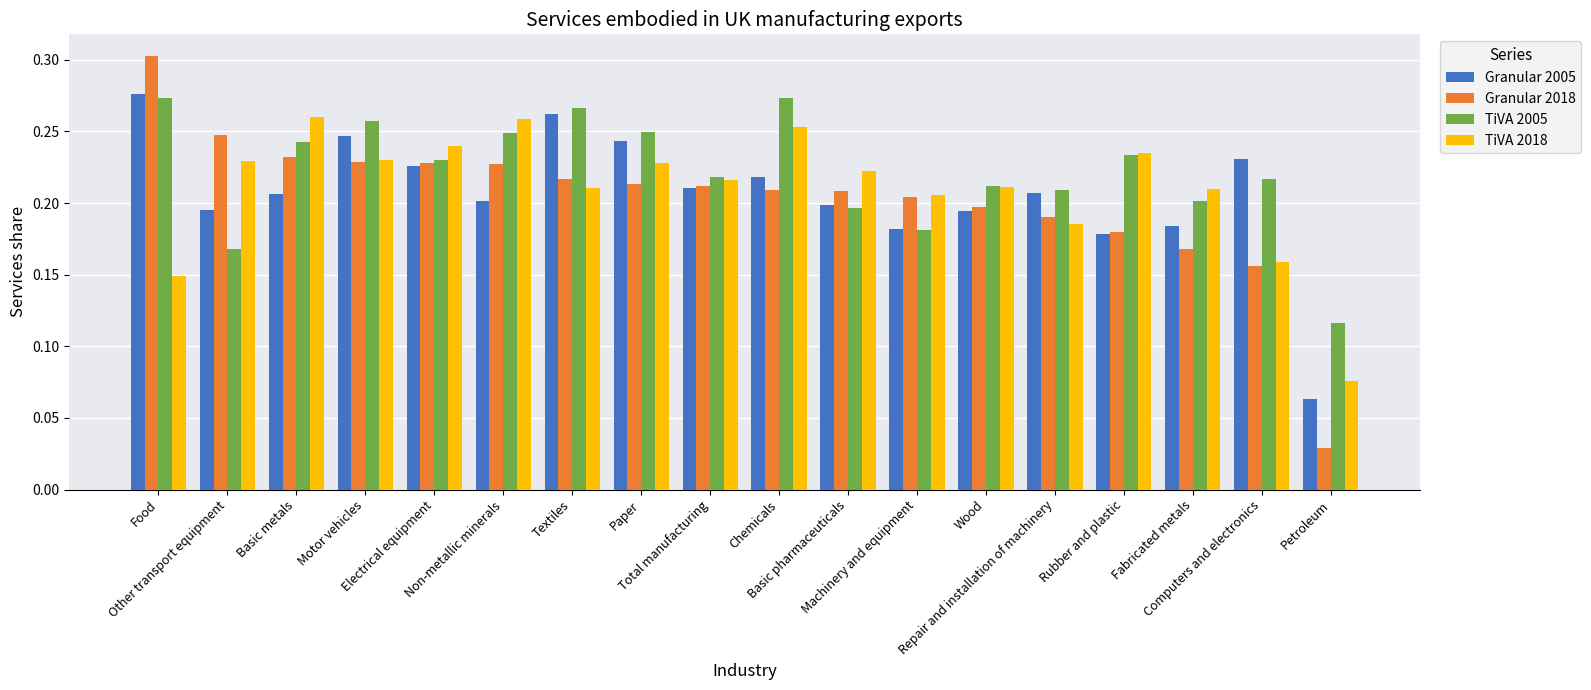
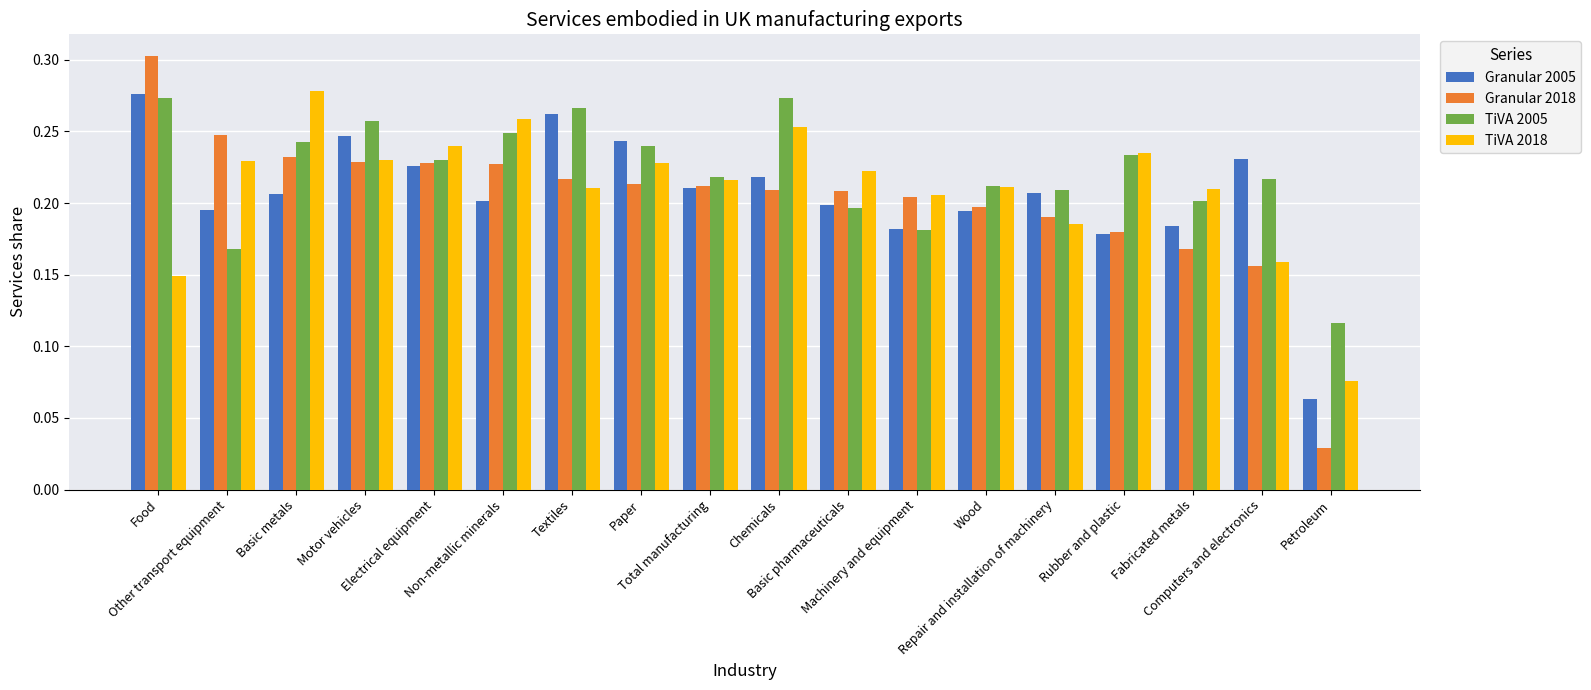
  {
    "Granular 2005": {
      "Food": 0.276,
      "Other transport equipment": 0.195,
      "Basic metals": 0.206,
      "Motor vehicles": 0.247,
      "Electrical equipment": 0.226,
      "Non-metallic minerals": 0.202,
      "Textiles": 0.262,
      "Paper": 0.244,
      "Total manufacturing": 0.211,
      "Chemicals": 0.218,
      "Basic pharmaceuticals": 0.199,
      "Machinery and equipment": 0.182,
      "Wood": 0.195,
      "Repair and installation of machinery": 0.207,
      "Rubber and plastic": 0.178,
      "Fabricated metals": 0.184,
      "Computers and electronics": 0.231,
      "Petroleum": 0.063
    },
    "Granular 2018": {
      "Food": 0.303,
      "Other transport equipment": 0.247,
      "Basic metals": 0.232,
      "Motor vehicles": 0.229,
      "Electrical equipment": 0.228,
      "Non-metallic minerals": 0.227,
      "Textiles": 0.217,
      "Paper": 0.213,
      "Total manufacturing": 0.212,
      "Chemicals": 0.209,
      "Basic pharmaceuticals": 0.208,
      "Machinery and equipment": 0.205,
      "Wood": 0.197,
      "Repair and installation of machinery": 0.190,
      "Rubber and plastic": 0.180,
      "Fabricated metals": 0.168,
      "Computers and electronics": 0.156,
      "Petroleum": 0.029
    },
    "TiVA 2005": {
      "Food": 0.273,
      "Other transport equipment": 0.168,
      "Basic metals": 0.243,
      "Motor vehicles": 0.257,
      "Electrical equipment": 0.230,
      "Non-metallic minerals": 0.249,
      "Textiles": 0.266,
-     "Paper": 0.250,
+     "Paper": 0.240,
      "Total manufacturing": 0.218,
      "Chemicals": 0.274,
      "Basic pharmaceuticals": 0.196,
      "Machinery and equipment": 0.181,
      "Wood": 0.212,
      "Repair and installation of machinery": 0.209,
      "Rubber and plastic": 0.234,
      "Fabricated metals": 0.201,
      "Computers and electronics": 0.217,
      "Petroleum": 0.116
    },
    "TiVA 2018": {
      "Food": 0.149,
      "Other transport equipment": 0.230,
-     "Basic metals": 0.260,
+     "Basic metals": 0.278,
      "Motor vehicles": 0.230,
      "Electrical equipment": 0.240,
      "Non-metallic minerals": 0.259,
      "Textiles": 0.211,
      "Paper": 0.228,
      "Total manufacturing": 0.216,
      "Chemicals": 0.253,
      "Basic pharmaceuticals": 0.223,
      "Machinery and equipment": 0.206,
      "Wood": 0.211,
      "Repair and installation of machinery": 0.186,
      "Rubber and plastic": 0.235,
      "Fabricated metals": 0.210,
      "Computers and electronics": 0.159,
      "Petroleum": 0.076
    }
  }
